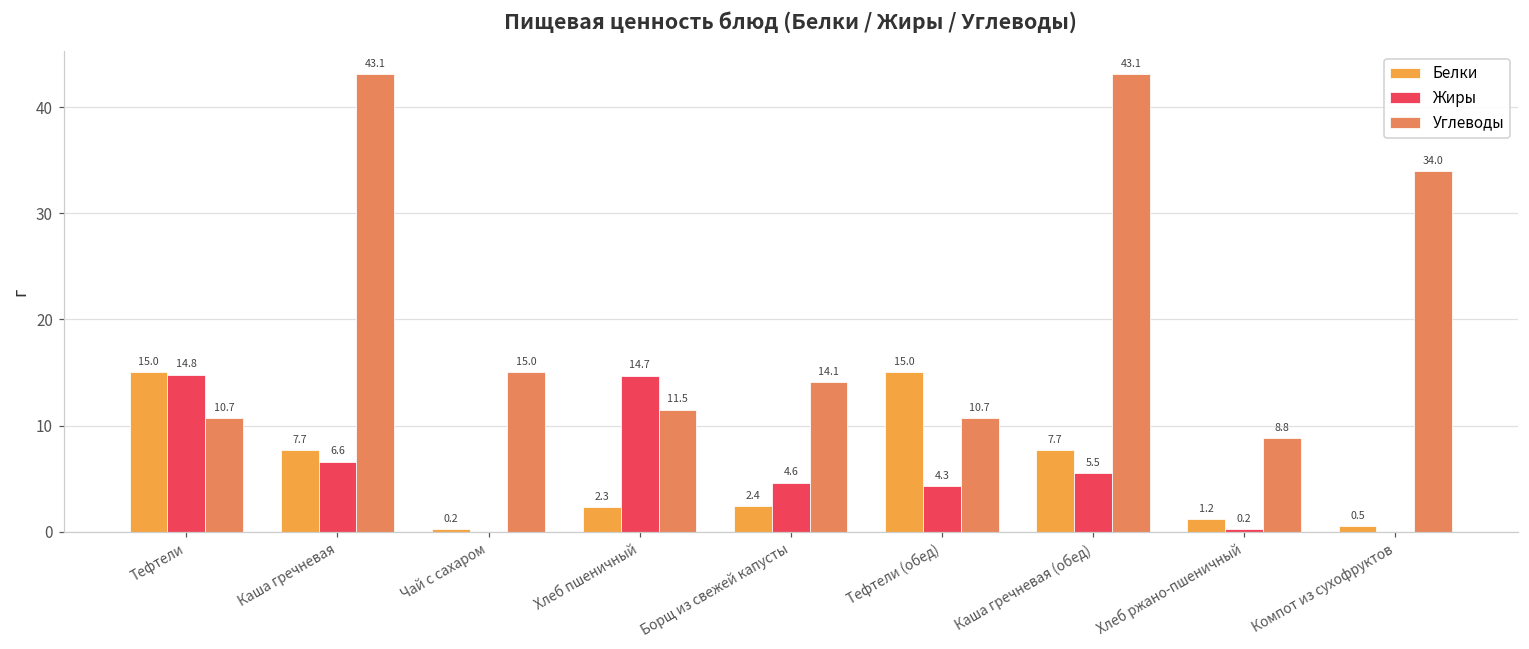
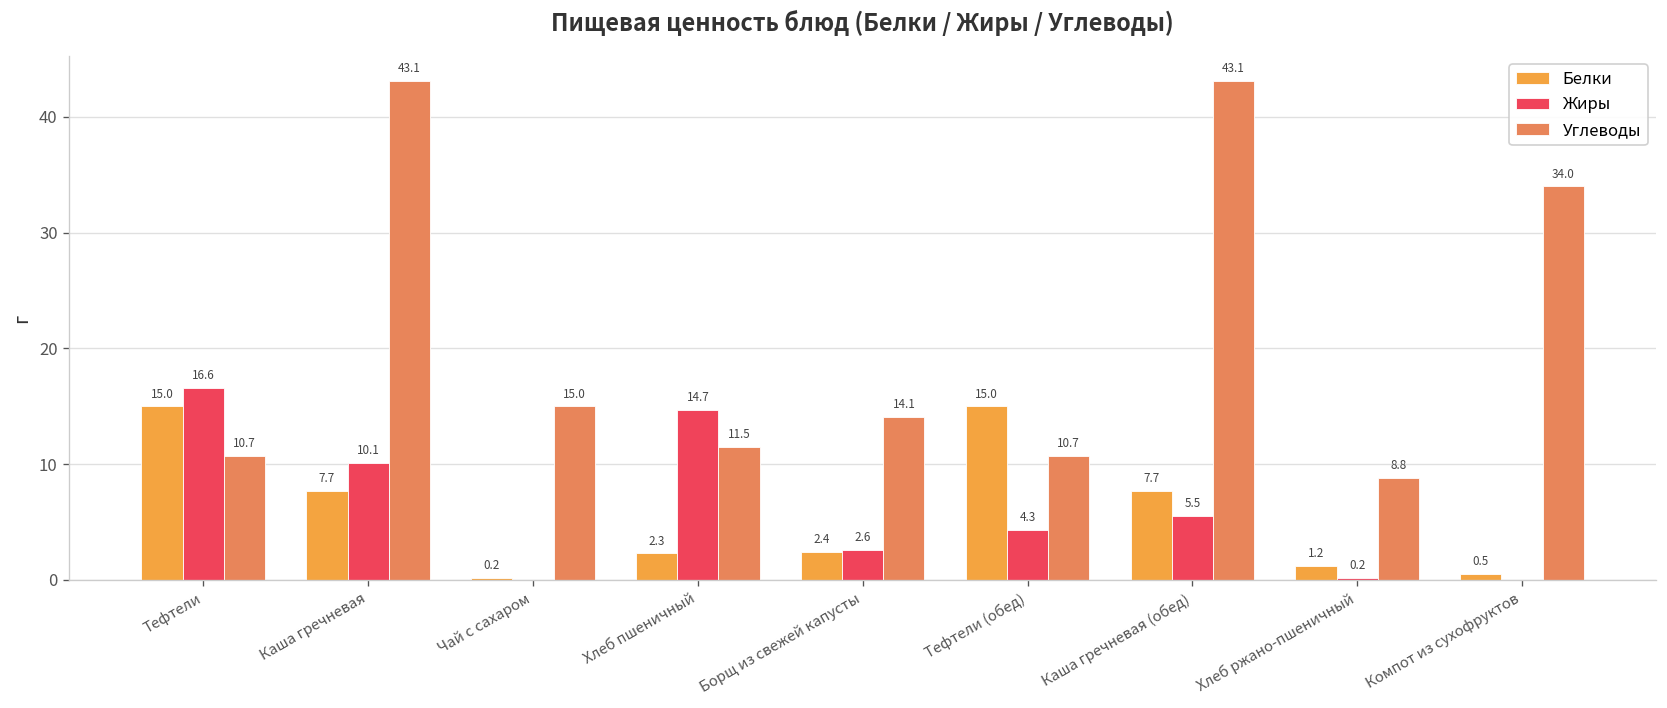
  {
    "Жиры": {
-     "Тефтели": 14.8,
-     "Каша гречневая": 6.6,
+     "Тефтели": 16.6,
+     "Каша гречневая": 10.1,
      "Хлеб пшеничный": 14.7,
-     "Борщ из свежей капусты": 4.6,
+     "Борщ из свежей капусты": 2.6,
      "Тефтели (обед)": 4.3,
      "Каша гречневая (обед)": 5.5,
      "Хлеб ржано-пшеничный": 0.2
    }
  }
